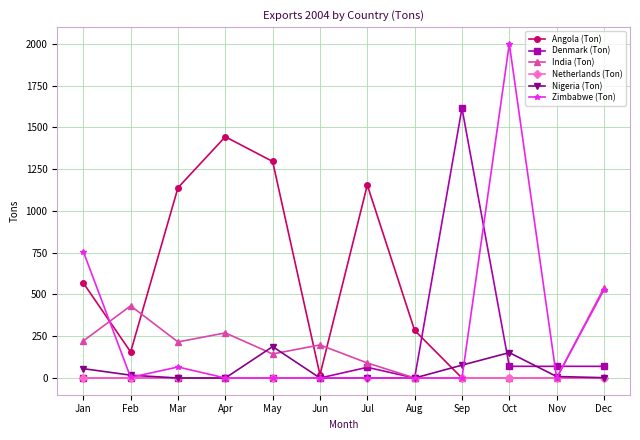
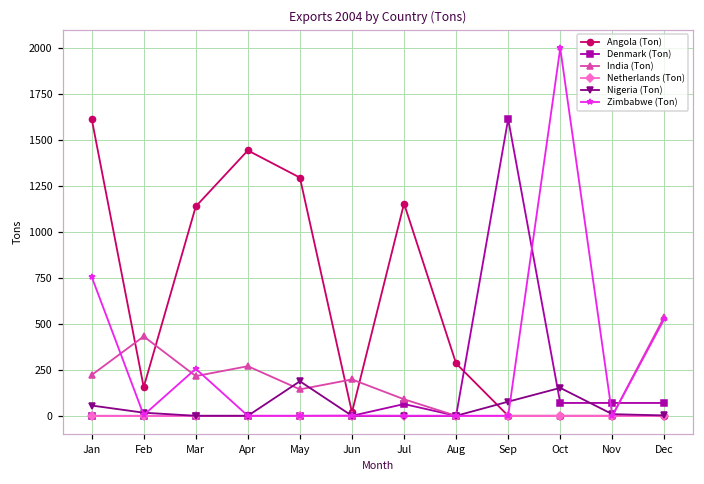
  {
    "Angola (Ton)": {
-     "Jan": 570,
+     "Jan": 1620,
      "Feb": 160,
      "Mar": 1140,
      "Apr": 1440,
      "May": 1300,
      "Jun": 20,
      "Jul": 1160,
      "Aug": 290
    },
    "Zimbabwe (Ton)": {
      "Jan": 760,
-     "Mar": 70,
+     "Mar": 260,
      "Oct": 2000
    }
  }
